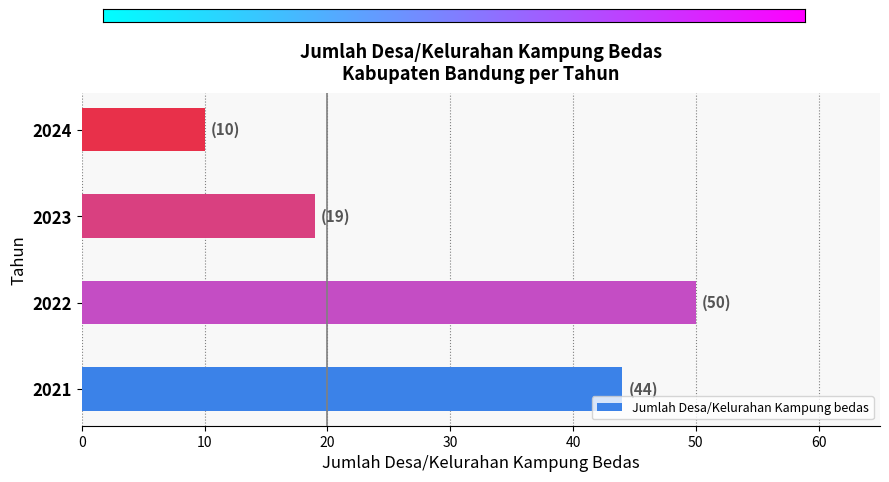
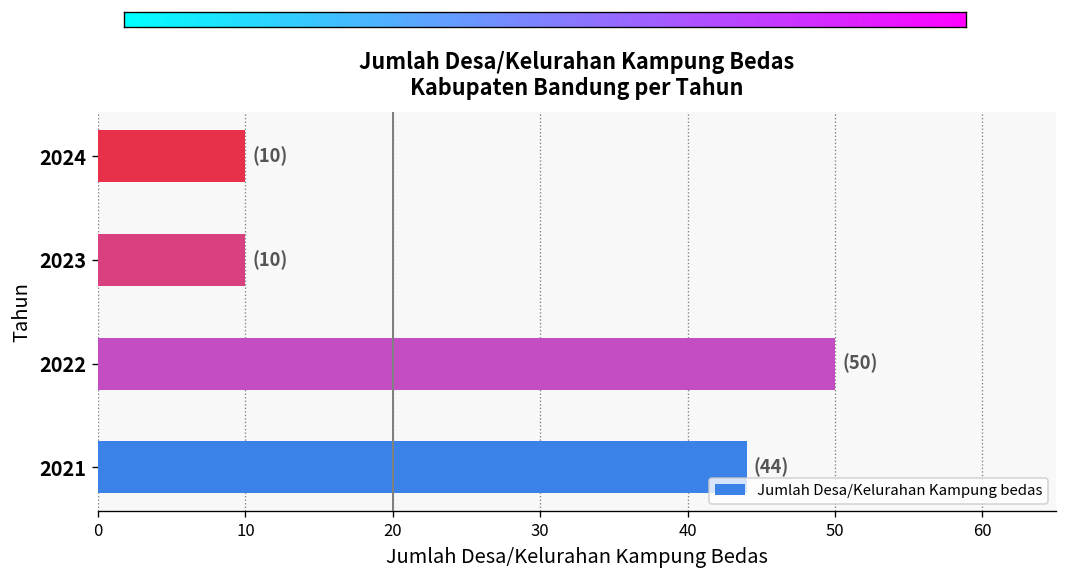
  {
    "2024": "(10)",
-   "2023": "(19)",
+   "2023": "(10)",
    "2022": "(50)"
  }
